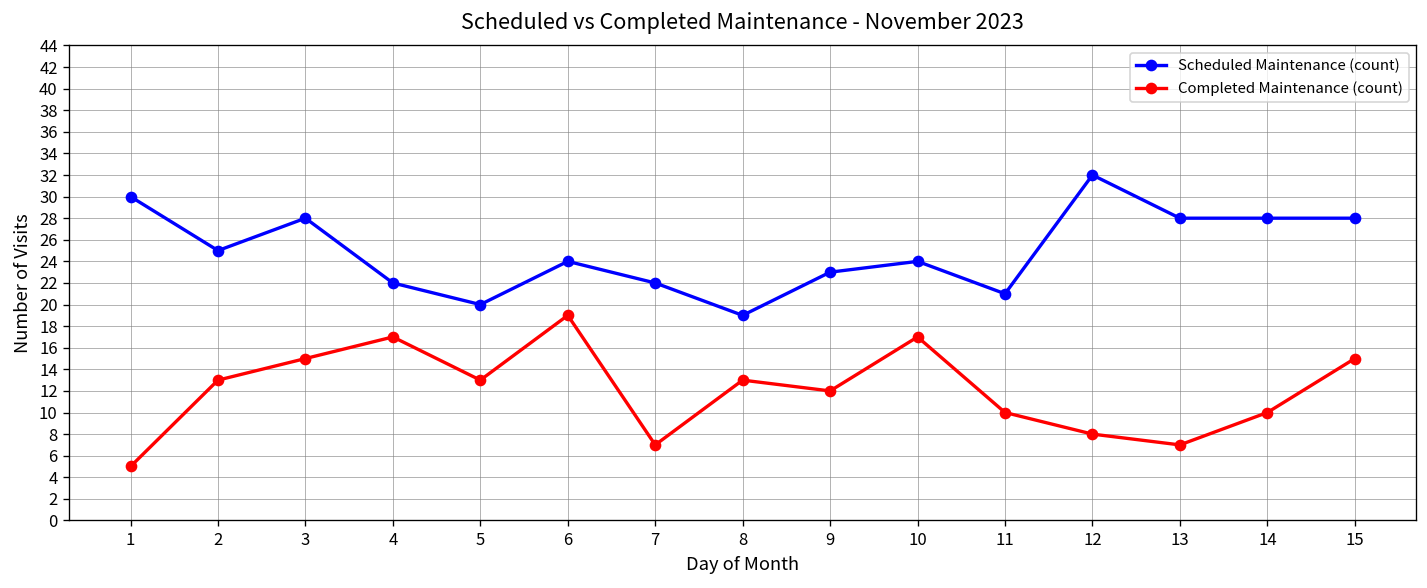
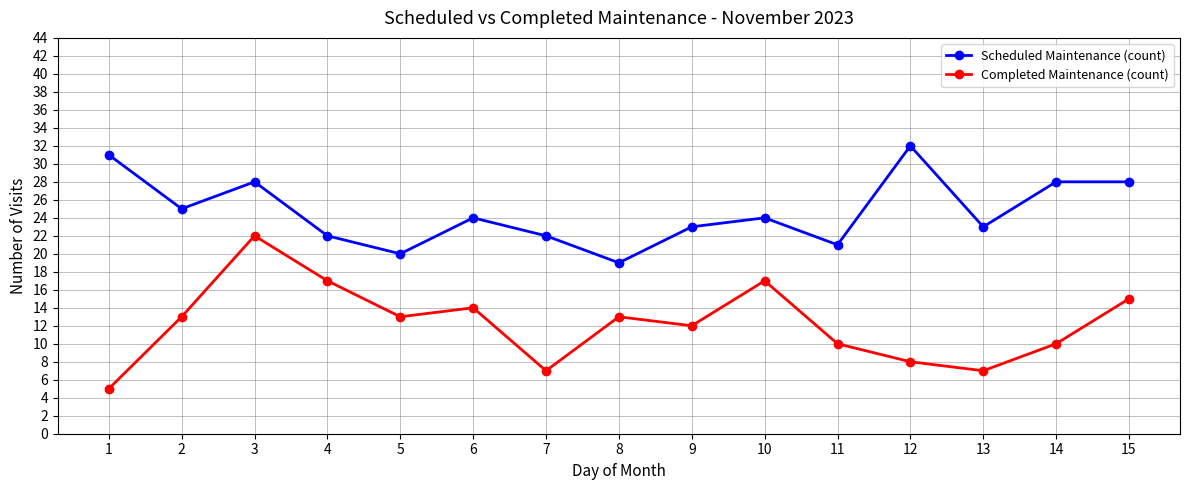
  {
    "Scheduled Maintenance (count)": {
-     "1": 30,
+     "1": 31,
      "2": 25,
      "3": 28,
      "4": 22,
      "5": 20,
      "6": 24,
      "7": 22,
      "8": 19,
      "9": 23,
      "10": 24,
      "11": 21,
      "12": 32,
-     "13": 28,
+     "13": 23,
      "14": 28,
      "15": 28
    },
    "Completed Maintenance (count)": {
      "1": 5,
      "2": 13,
-     "3": 15,
+     "3": 22,
      "4": 17,
      "5": 13,
-     "6": 19,
+     "6": 14,
      "7": 7,
      "8": 13,
      "9": 12,
      "10": 17,
      "11": 10,
      "12": 8,
      "13": 7,
      "14": 10,
      "15": 15
    }
  }
